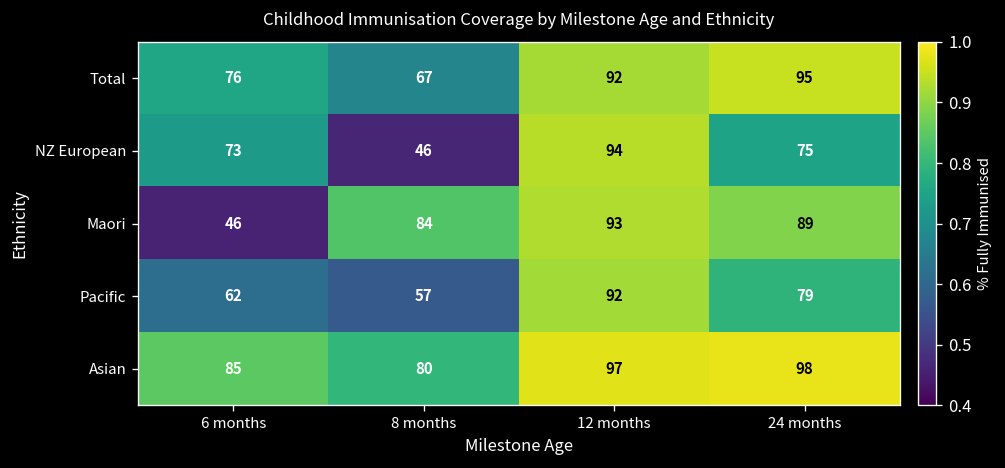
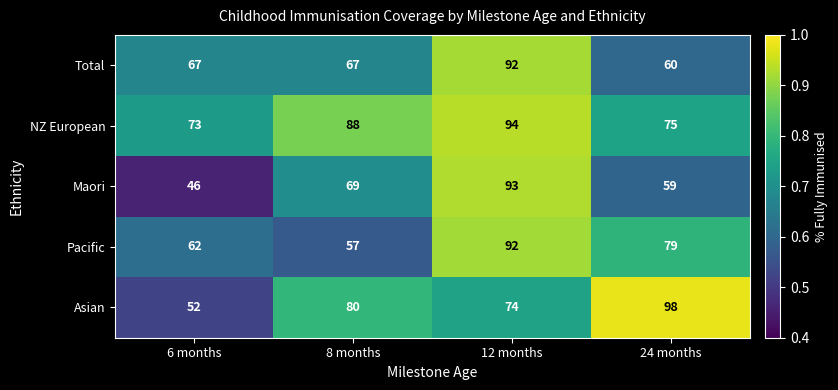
  {
    "Total": {
-     "6 months": 76,
+     "6 months": 67,
      "8 months": 67,
      "12 months": 92,
-     "24 months": 95
+     "24 months": 60
    },
    "NZ European": {
      "6 months": 73,
-     "8 months": 46,
+     "8 months": 88,
      "12 months": 94,
      "24 months": 75
    },
    "Maori": {
      "6 months": 46,
-     "8 months": 84,
+     "8 months": 69,
      "12 months": 93,
-     "24 months": 89
+     "24 months": 59
    },
    "Pacific": {
      "6 months": 62,
      "8 months": 57,
      "12 months": 92,
      "24 months": 79
    },
    "Asian": {
-     "6 months": 85,
+     "6 months": 52,
      "8 months": 80,
-     "12 months": 97,
+     "12 months": 74,
      "24 months": 98
    }
  }
